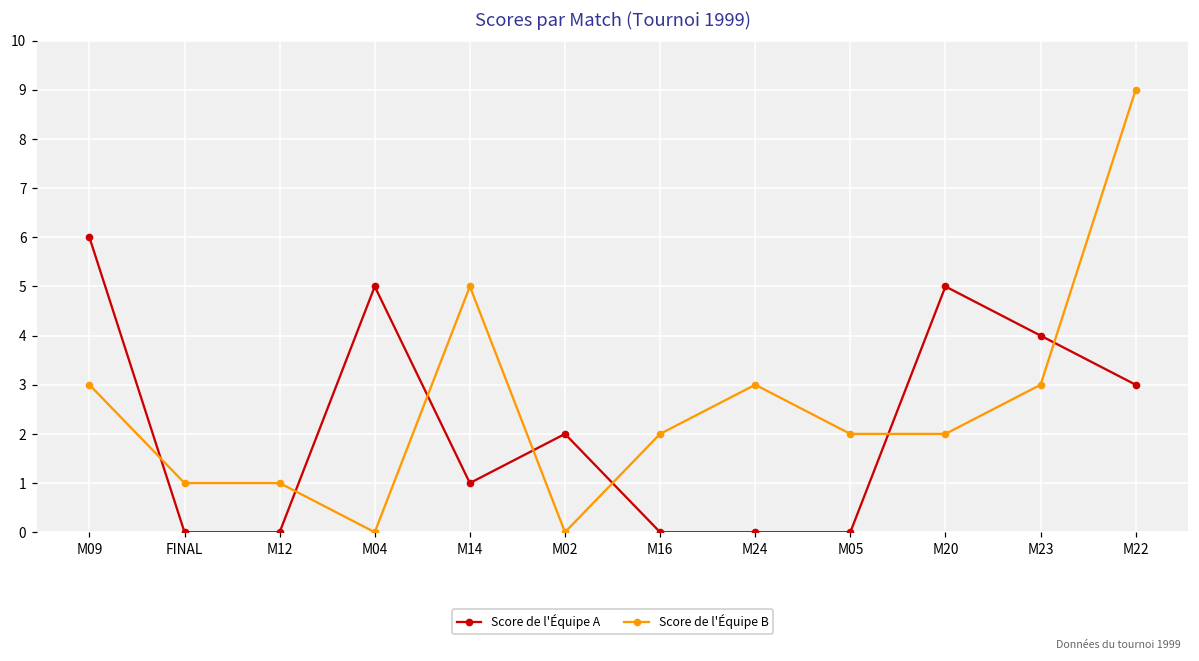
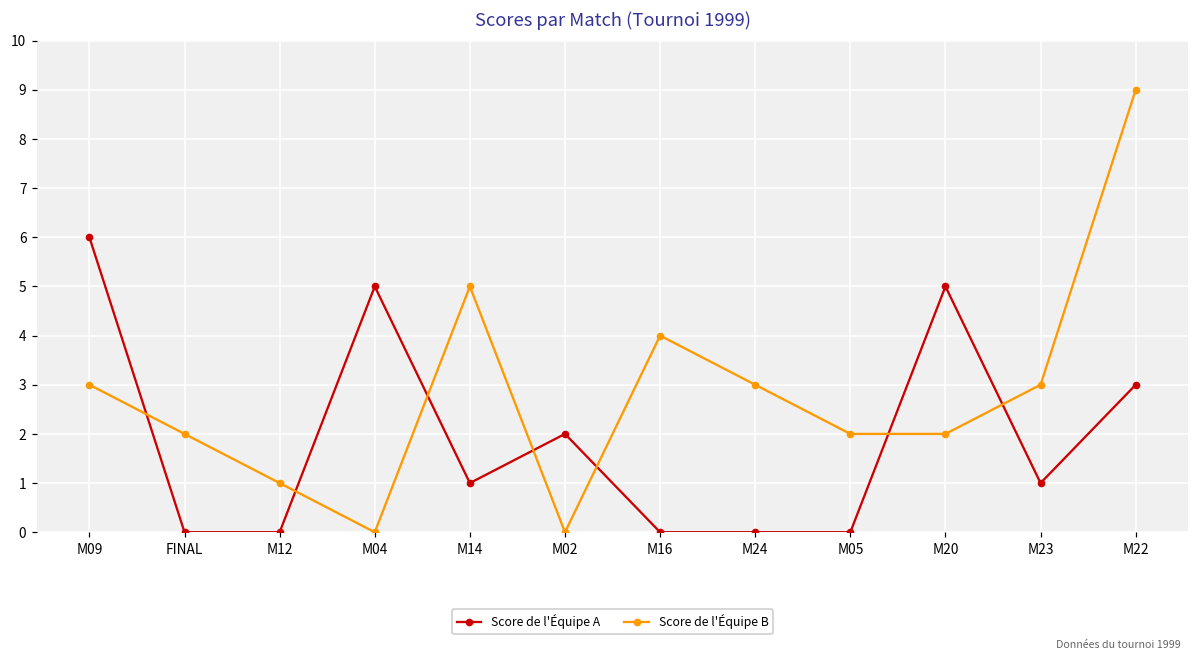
  {
    "Score de l'Équipe A": {
      "M09": 6,
      "FINAL": 0,
      "M12": 0,
      "M04": 5,
      "M14": 1,
      "M02": 2,
      "M16": 0,
      "M24": 0,
      "M05": 0,
      "M20": 5,
-     "M23": 4,
+     "M23": 1,
      "M22": 3
    },
    "Score de l'Équipe B": {
      "M09": 3,
-     "FINAL": 1,
+     "FINAL": 2,
      "M12": 1,
      "M04": 0,
      "M14": 5,
      "M02": 0,
-     "M16": 2,
+     "M16": 4,
      "M24": 3,
      "M05": 2,
      "M20": 2,
      "M23": 3,
      "M22": 9
    }
  }
